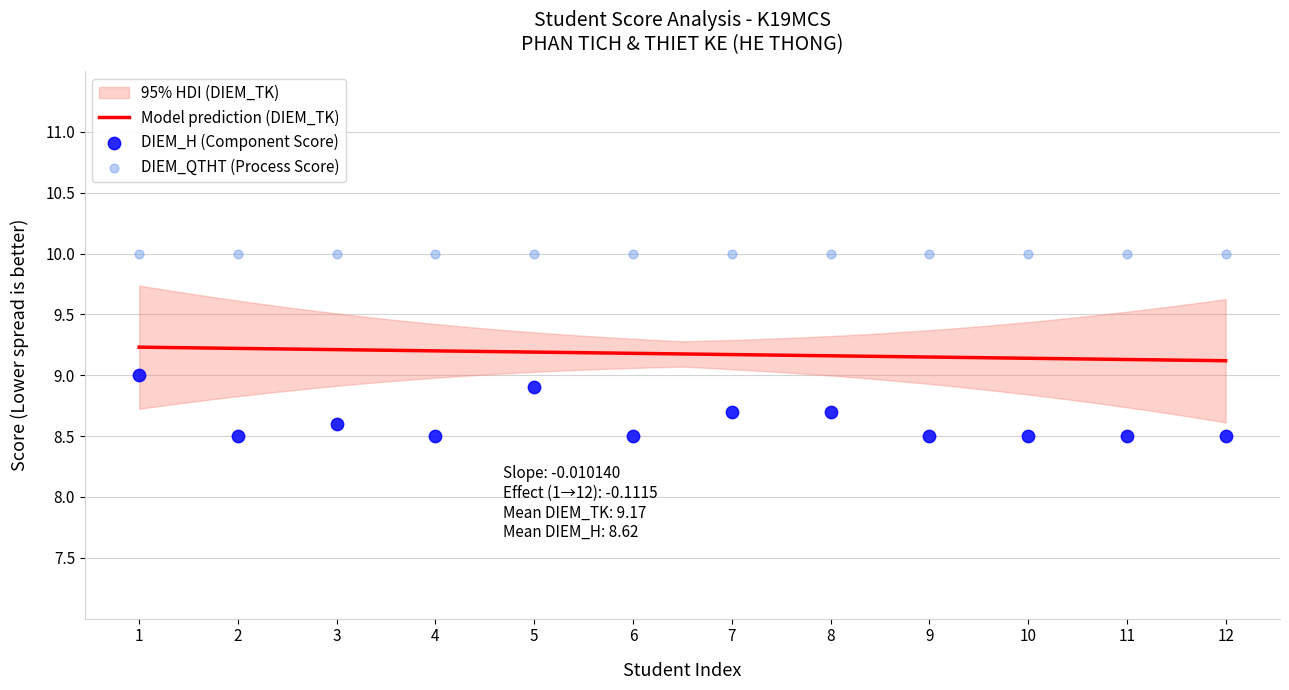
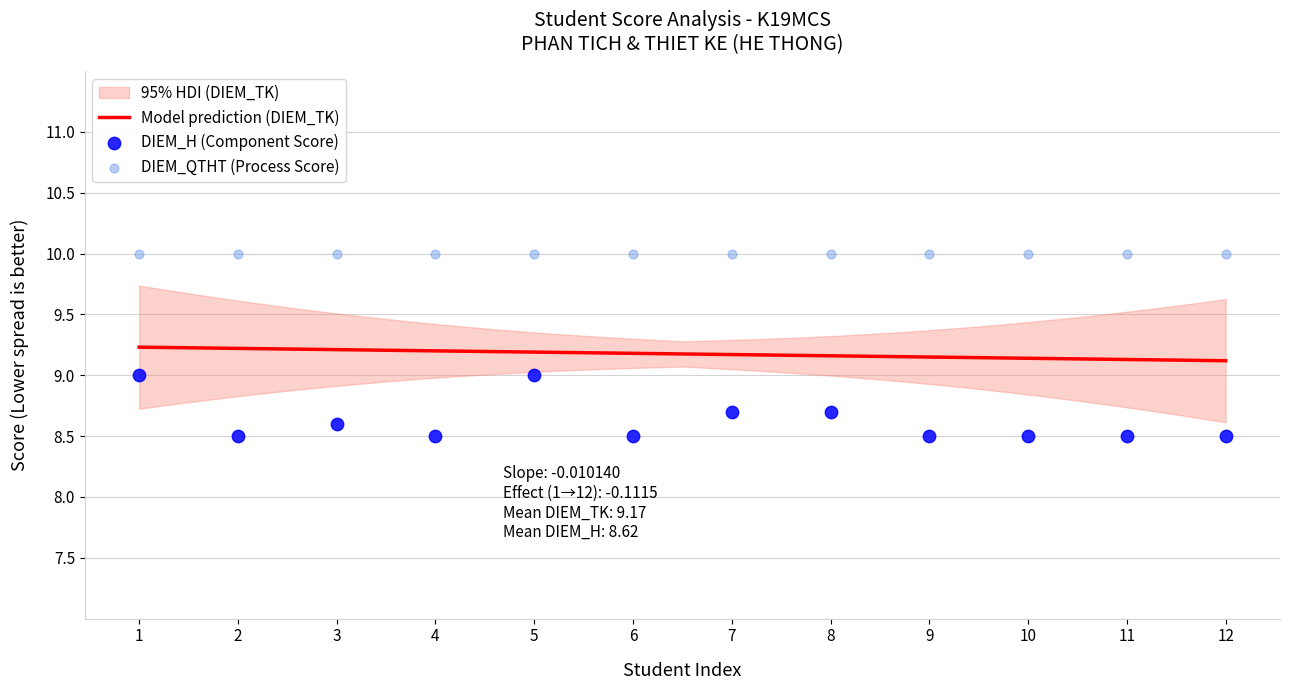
  {
    "Model prediction (DIEM_TK)": {
      "1": 9.23,
      "12": 9.1
    },
    "DIEM_H (Component Score)": {
-     "5": 8.9
+     "5": 9.0
    }
  }
